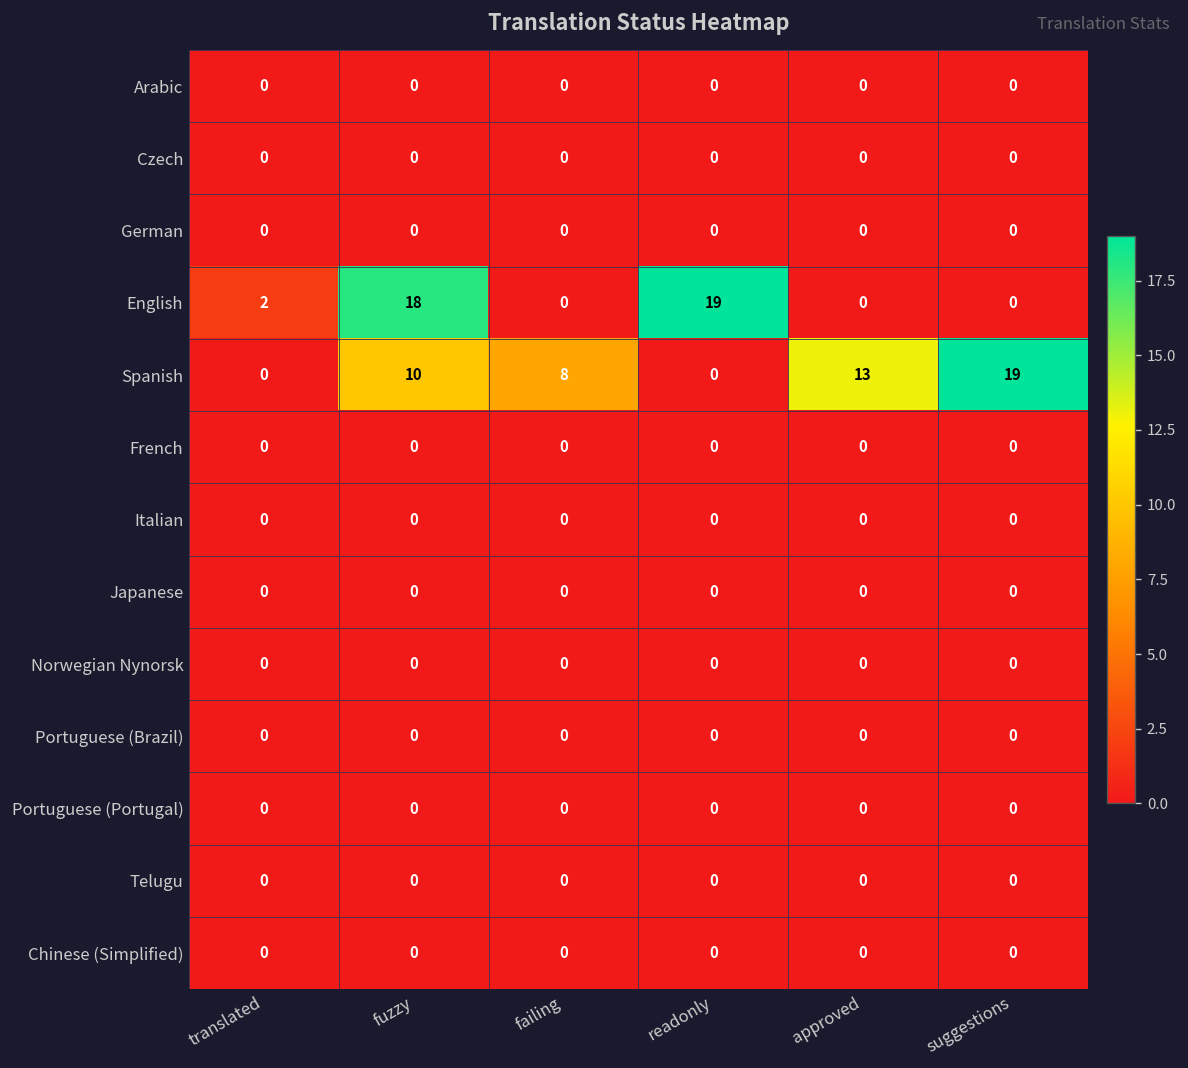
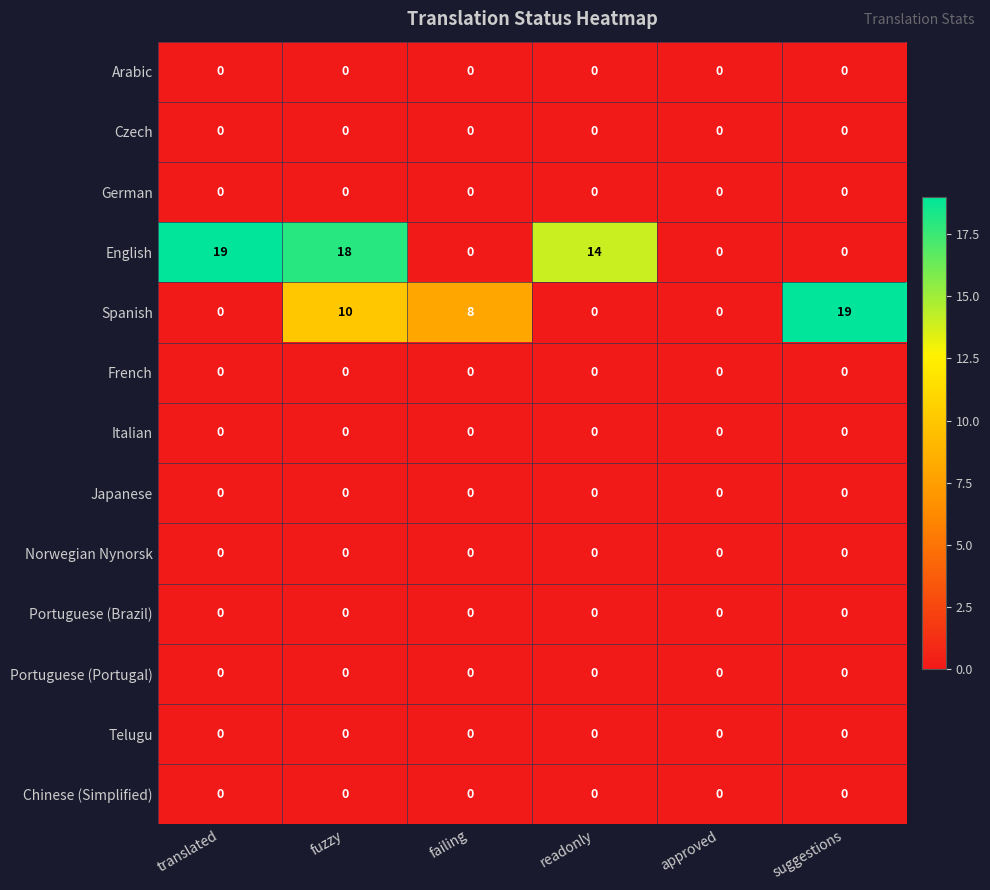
  {
    "Arabic": {
      "translated": 0,
      "fuzzy": 0,
      "failing": 0,
      "readonly": 0,
      "approved": 0,
      "suggestions": 0
    },
    "Czech": {
      "translated": 0,
      "fuzzy": 0,
      "failing": 0,
      "readonly": 0,
      "approved": 0,
      "suggestions": 0
    },
    "German": {
      "translated": 0,
      "fuzzy": 0,
      "failing": 0,
      "readonly": 0,
      "approved": 0,
      "suggestions": 0
    },
    "English": {
-     "translated": 2,
+     "translated": 19,
      "fuzzy": 18,
      "failing": 0,
-     "readonly": 19,
+     "readonly": 14,
      "approved": 0,
      "suggestions": 0
    },
    "Spanish": {
      "translated": 0,
      "fuzzy": 10,
      "failing": 8,
      "readonly": 0,
-     "approved": 13,
+     "approved": 0,
      "suggestions": 19
    },
    "French": {
      "translated": 0,
      "fuzzy": 0,
      "failing": 0,
      "readonly": 0,
      "approved": 0,
      "suggestions": 0
    },
    "Italian": {
      "translated": 0,
      "fuzzy": 0,
      "failing": 0,
      "readonly": 0,
      "approved": 0,
      "suggestions": 0
    },
    "Japanese": {
      "translated": 0,
      "fuzzy": 0,
      "failing": 0,
      "readonly": 0,
      "approved": 0,
      "suggestions": 0
    },
    "Norwegian Nynorsk": {
      "translated": 0,
      "fuzzy": 0,
      "failing": 0,
      "readonly": 0,
      "approved": 0,
      "suggestions": 0
    },
    "Portuguese (Brazil)": {
      "translated": 0,
      "fuzzy": 0,
      "failing": 0,
      "readonly": 0,
      "approved": 0,
      "suggestions": 0
    },
    "Portuguese (Portugal)": {
      "translated": 0,
      "fuzzy": 0,
      "failing": 0,
      "readonly": 0,
      "approved": 0,
      "suggestions": 0
    },
    "Telugu": {
      "translated": 0,
      "fuzzy": 0,
      "failing": 0,
      "readonly": 0,
      "approved": 0,
      "suggestions": 0
    },
    "Chinese (Simplified)": {
      "translated": 0,
      "fuzzy": 0,
      "failing": 0,
      "readonly": 0,
      "approved": 0,
      "suggestions": 0
    }
  }
